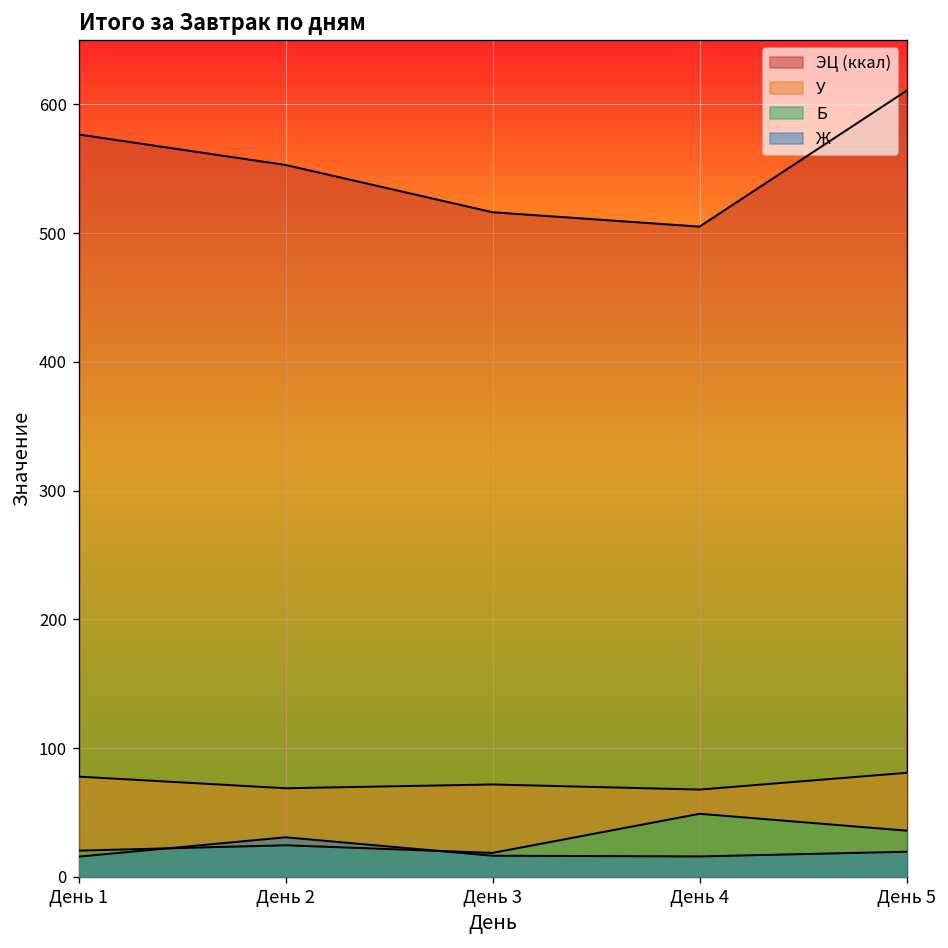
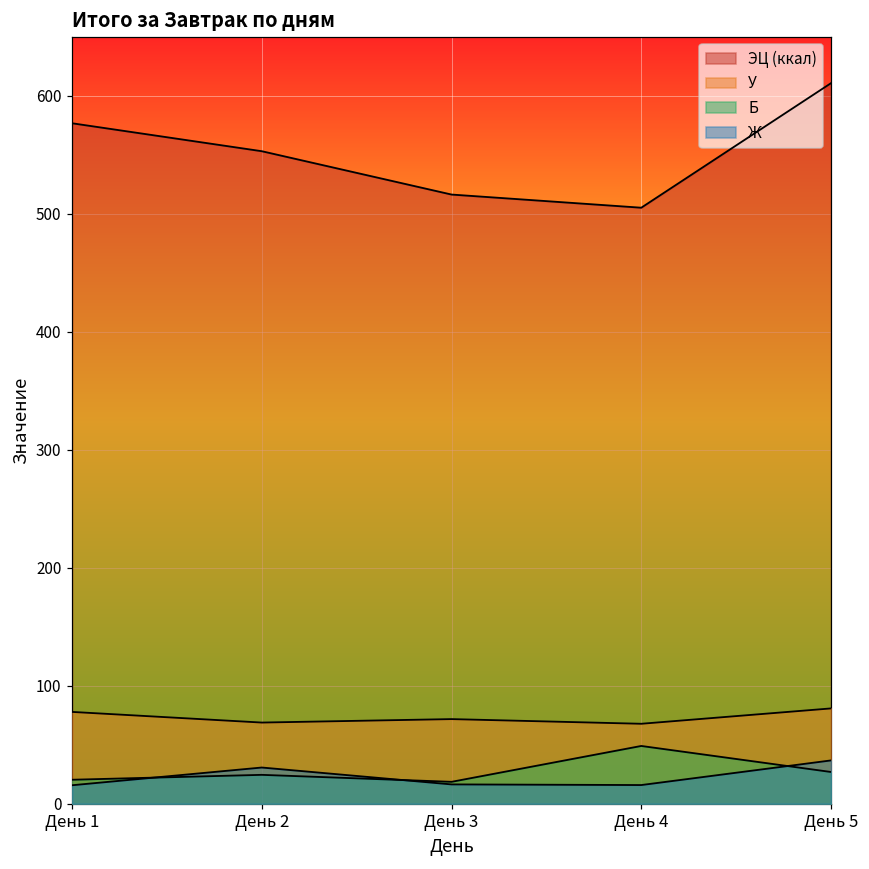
  {
    "Б": {
      "День 1": 20,
      "День 2": 25,
      "День 4": 49,
-     "День 5": 36
+     "День 5": 27
    },
    "Ж": {
      "День 1": 16,
      "День 2": 31,
      "День 4": 16,
-     "День 5": 20
+     "День 5": 37
    }
  }
